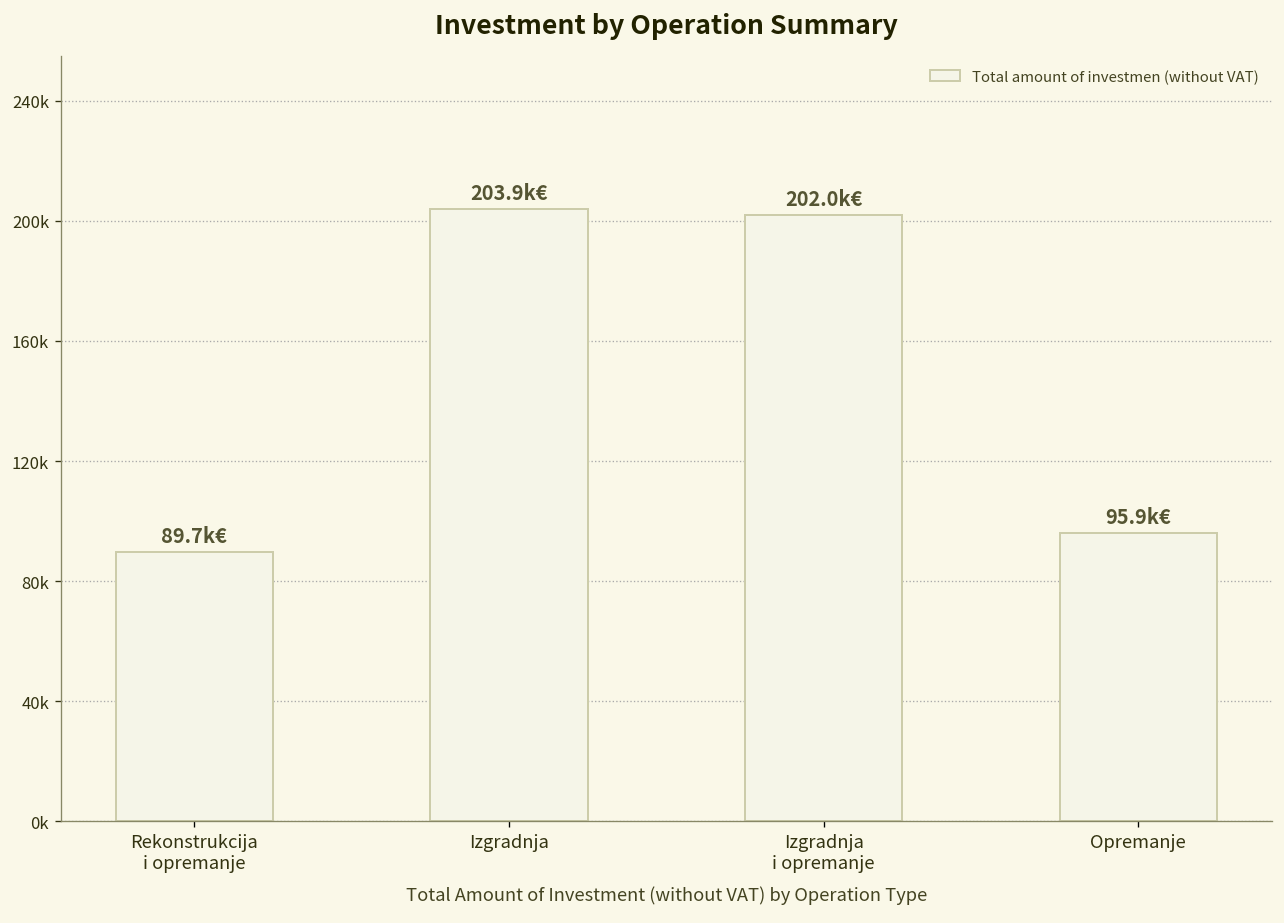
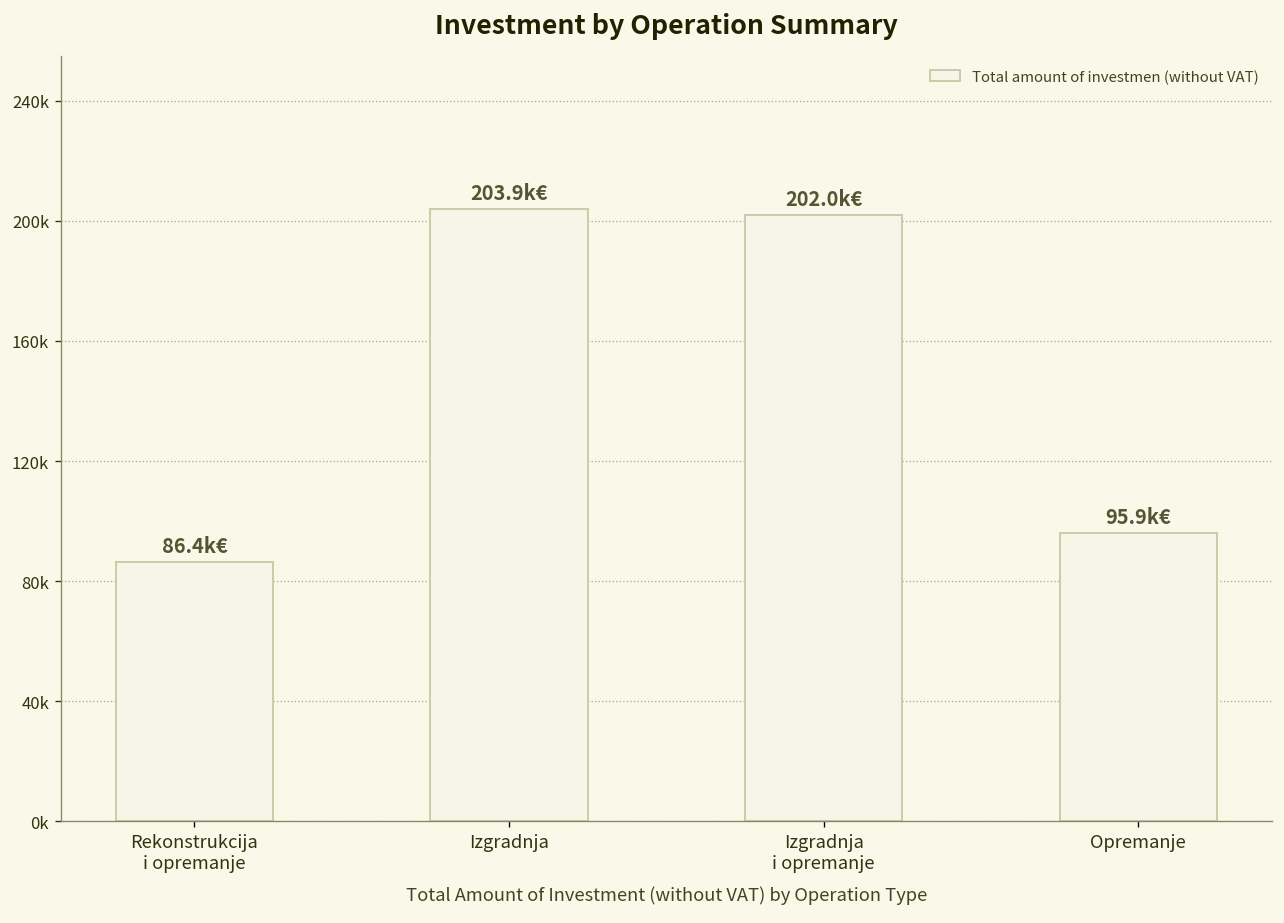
  {
-   "Rekonstrukcija i opremanje": "89.7k€",
+   "Rekonstrukcija i opremanje": "86.4k€",
    "Izgradnja": "203.9k€",
    "Izgradnja i opremanje": "202.0k€",
    "Opremanje": "95.9k€"
  }
